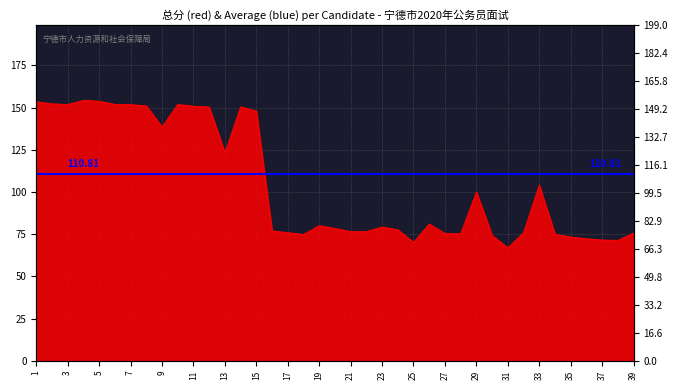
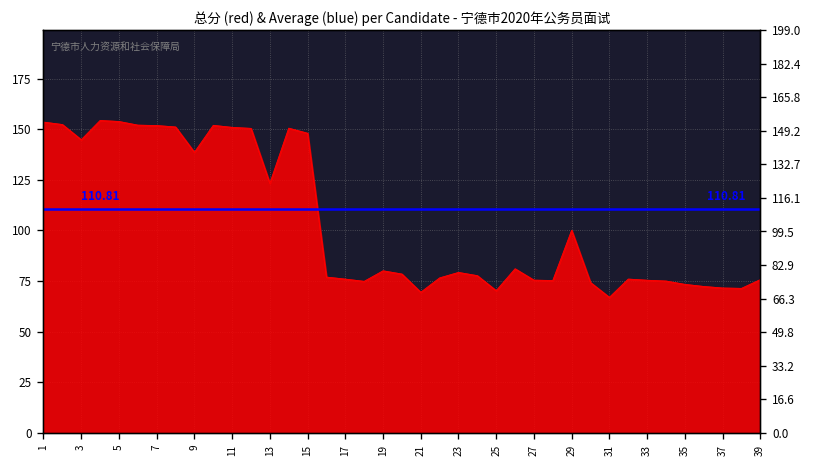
  {
    "1": 154,
-   "3": 152,
+   "3": 145,
    "5": 154,
    "7": 152,
    "9": 139,
    "11": 151,
    "13": 123,
    "15": 148,
    "17": 76,
    "19": 80,
-   "21": 77,
+   "21": 70,
    "23": 79,
    "25": 70,
    "27": 76,
    "29": 100,
    "31": 67,
-   "33": 104,
+   "33": 75,
    "35": 73,
    "37": 72,
    "39": 76
  }
